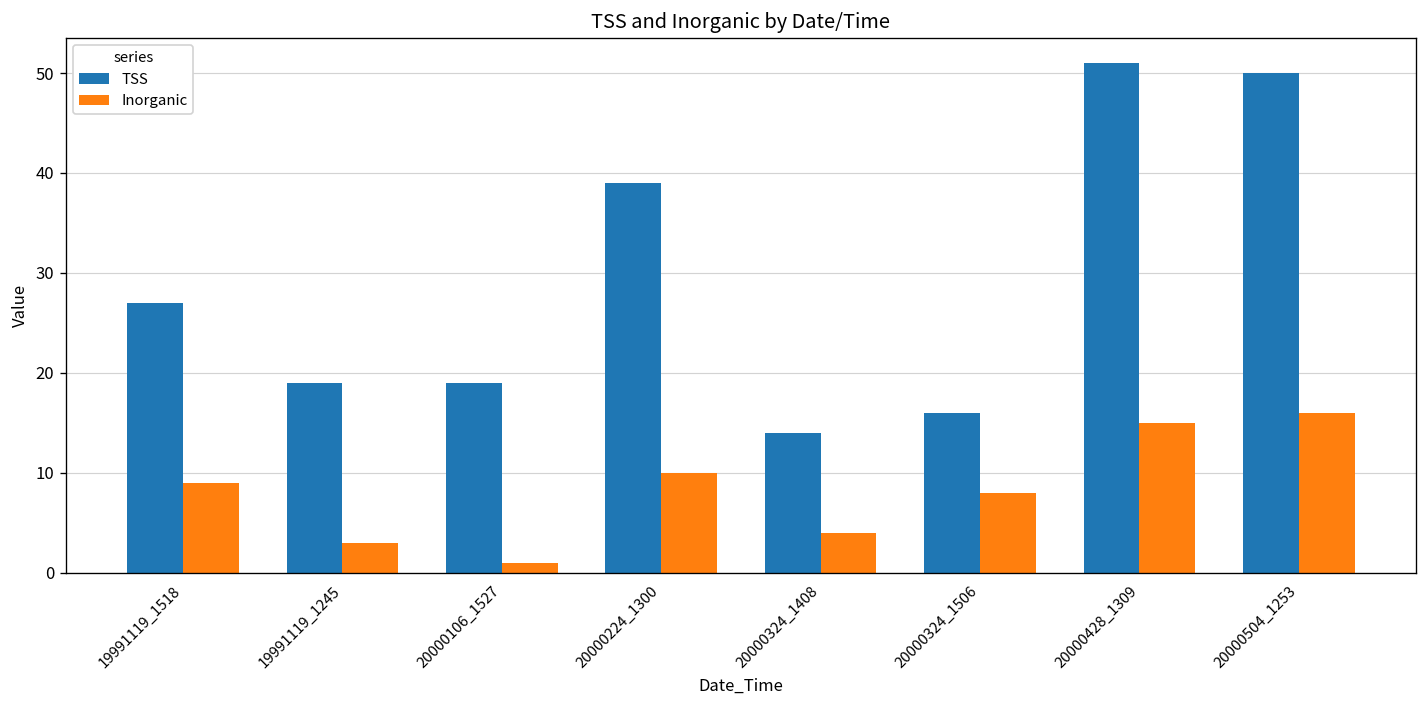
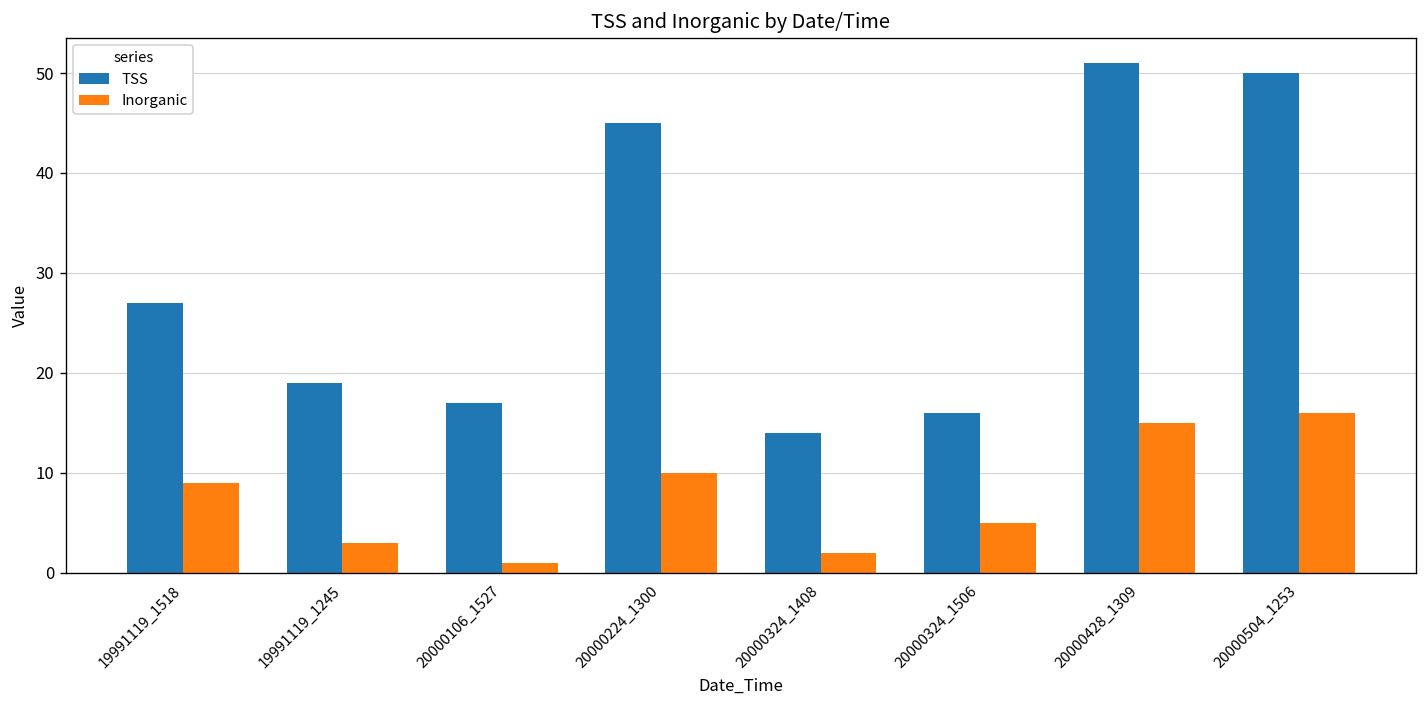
  {
    "TSS": {
      "19991119_1518": 27,
      "19991119_1245": 19,
-     "20000106_1527": 19,
-     "20000224_1300": 39,
+     "20000106_1527": 17,
+     "20000224_1300": 45,
      "20000324_1408": 14,
      "20000324_1506": 16,
      "20000428_1309": 51,
      "20000504_1253": 50
    },
    "Inorganic": {
      "19991119_1518": 9,
      "19991119_1245": 3,
      "20000106_1527": 1,
      "20000224_1300": 10,
-     "20000324_1408": 4,
-     "20000324_1506": 8,
+     "20000324_1408": 2,
+     "20000324_1506": 5,
      "20000428_1309": 15,
      "20000504_1253": 16
    }
  }
